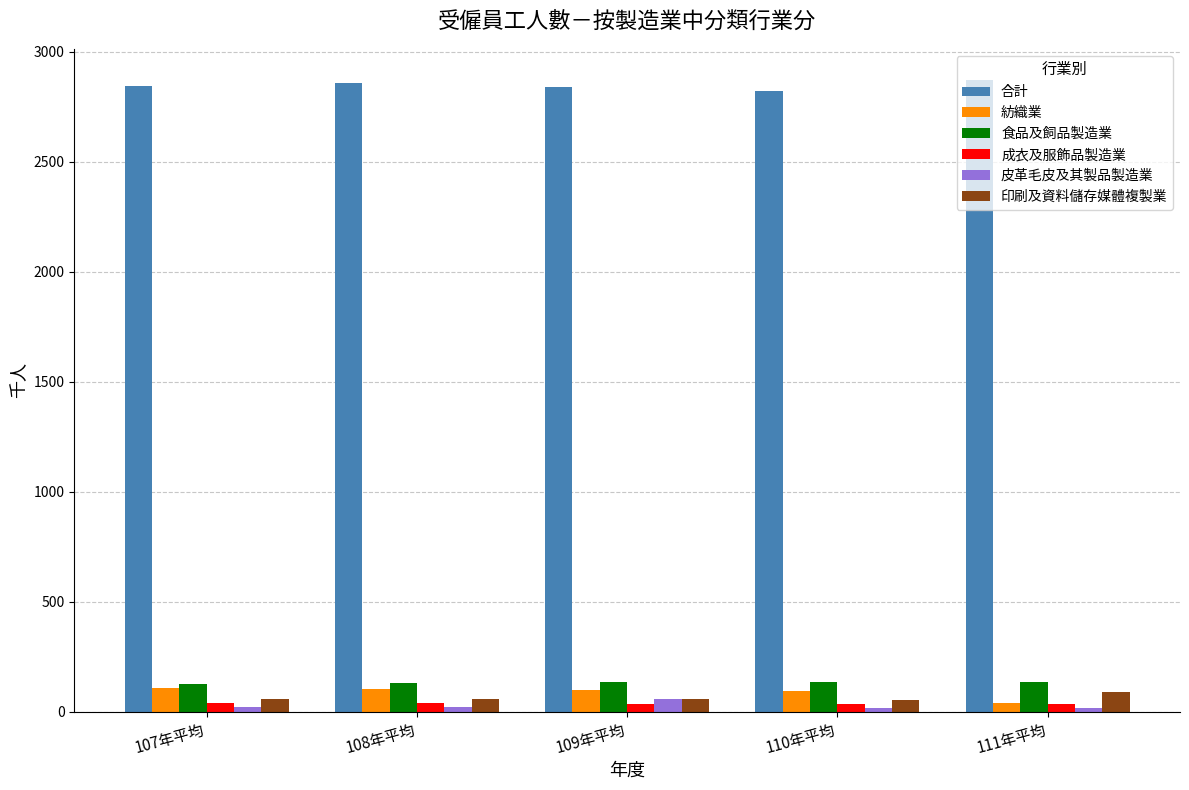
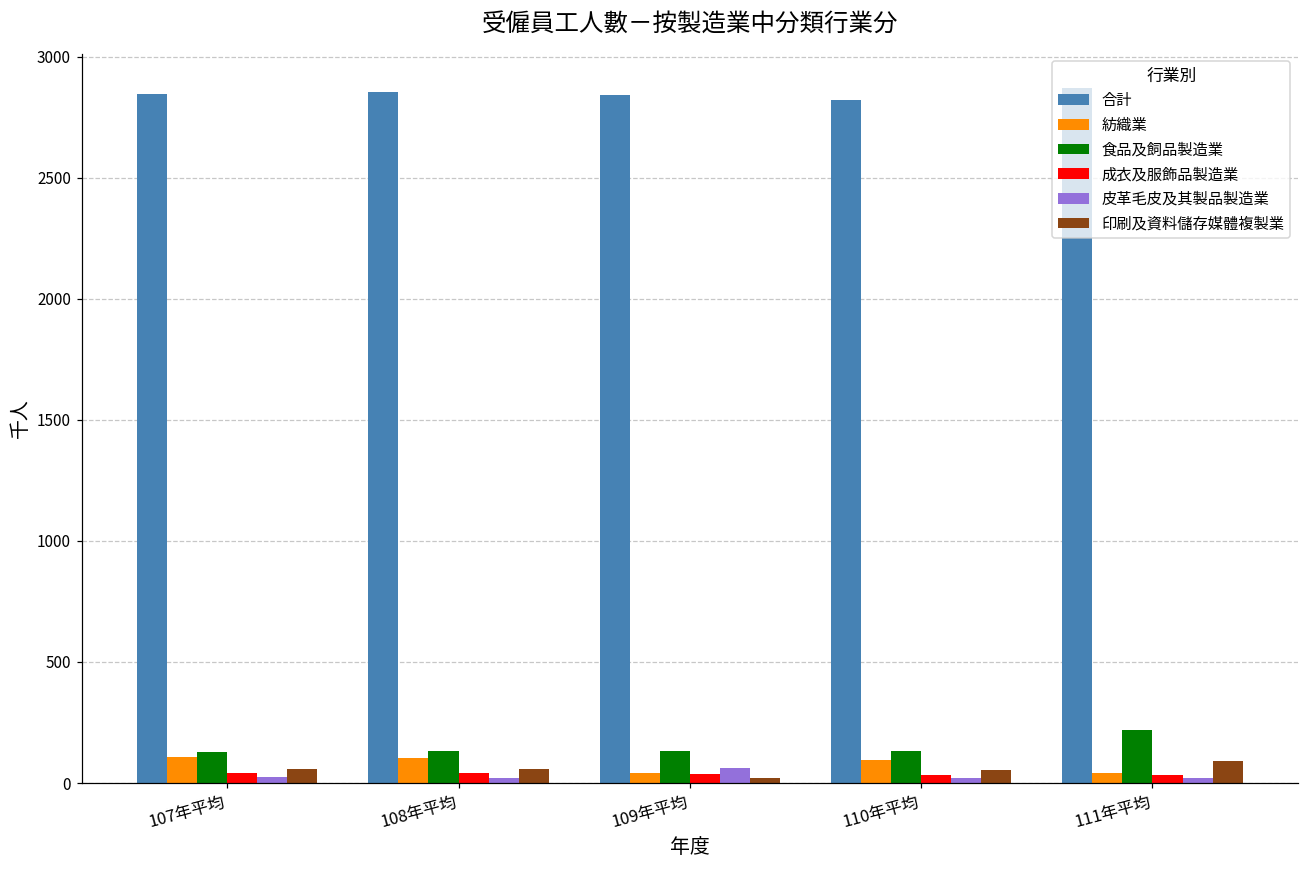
  {
    "合計": {
      "107年平均": 2850,
      "108年平均": 2860,
      "109年平均": 2840,
      "110年平均": 2820
    },
    "紡織業": {
      "107年平均": 110,
      "108年平均": 100,
-     "109年平均": 100,
+     "109年平均": 40,
      "110年平均": 90,
      "111年平均": 40
    },
    "食品及飼品製造業": {
      "107年平均": 130,
      "108年平均": 130,
      "109年平均": 130,
      "110年平均": 130,
-     "111年平均": 130
+     "111年平均": 220
    },
    "成衣及服飾品製造業": {
      "107年平均": 40,
      "108年平均": 40,
      "109年平均": 40,
      "110年平均": 40,
      "111年平均": 40
    },
    "皮革毛皮及其製品製造業": {
      "107年平均": 20,
      "108年平均": 20,
      "109年平均": 60,
      "110年平均": 20,
      "111年平均": 20
    },
    "印刷及資料儲存媒體複製業": {
      "107年平均": 60,
      "108年平均": 60,
-     "109年平均": 60,
+     "109年平均": 20,
      "110年平均": 60,
      "111年平均": 90
    }
  }
